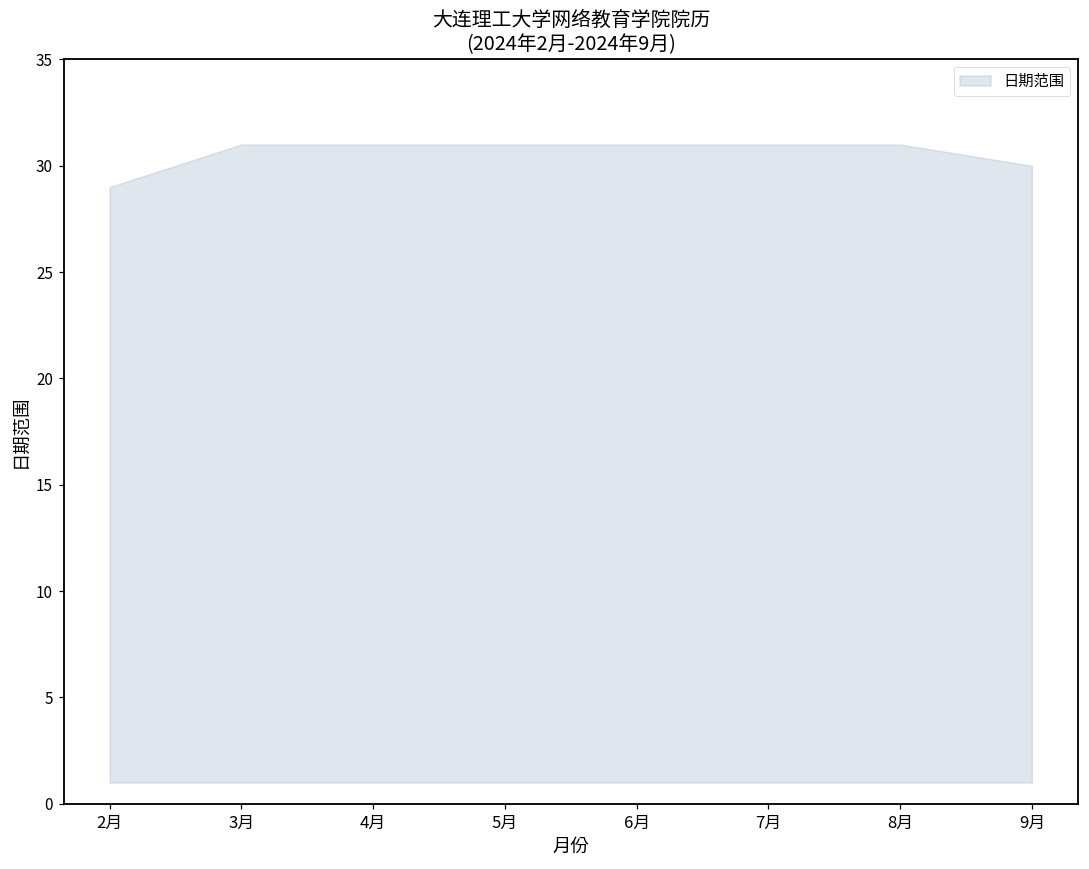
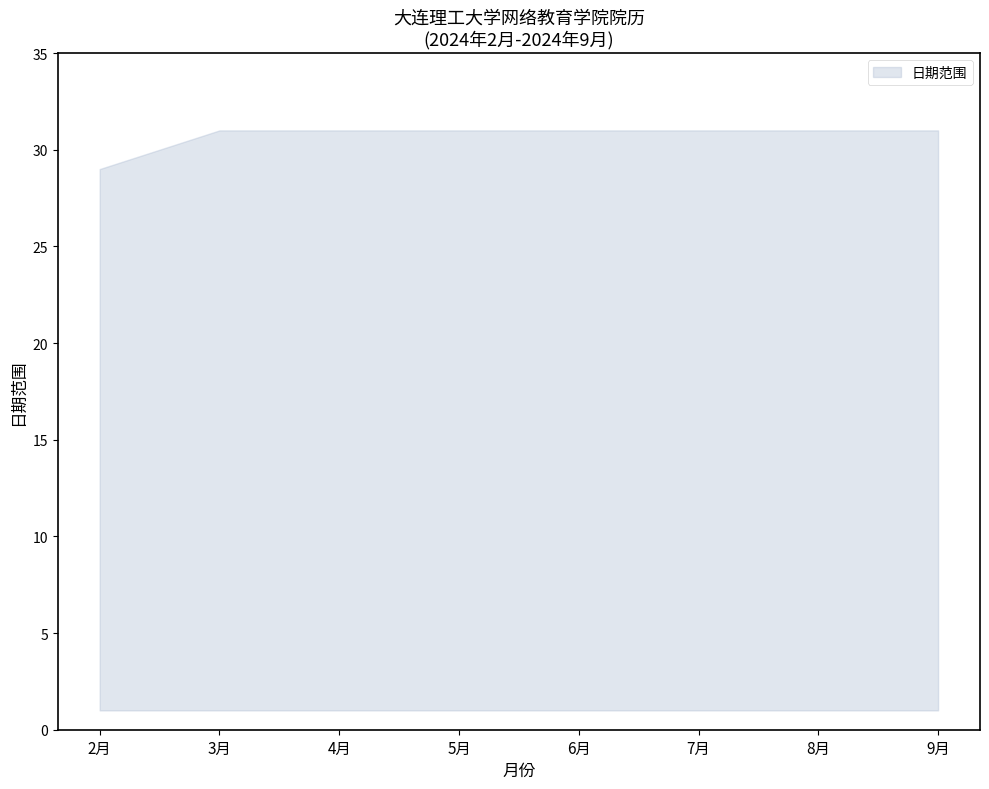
  {
    "2月": 29,
    "3月": 31,
    "4月": 31,
    "5月": 31,
    "6月": 31,
    "7月": 31,
    "8月": 31,
-   "9月": 30
+   "9月": 31
  }
